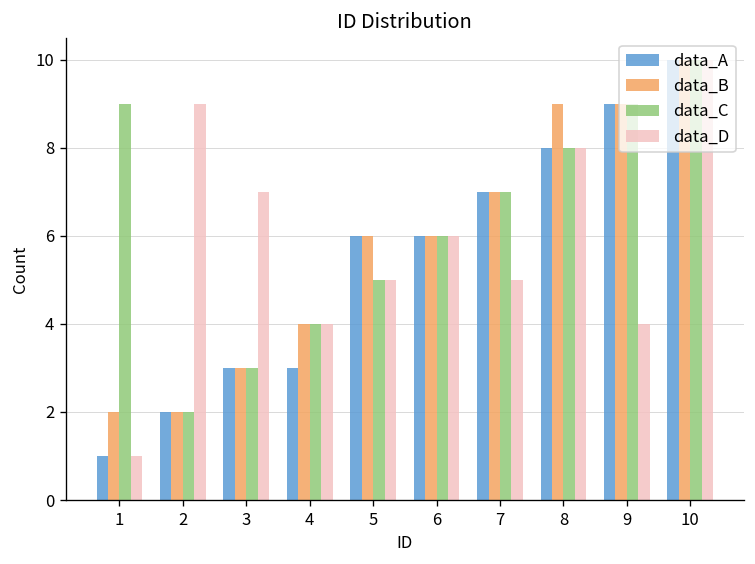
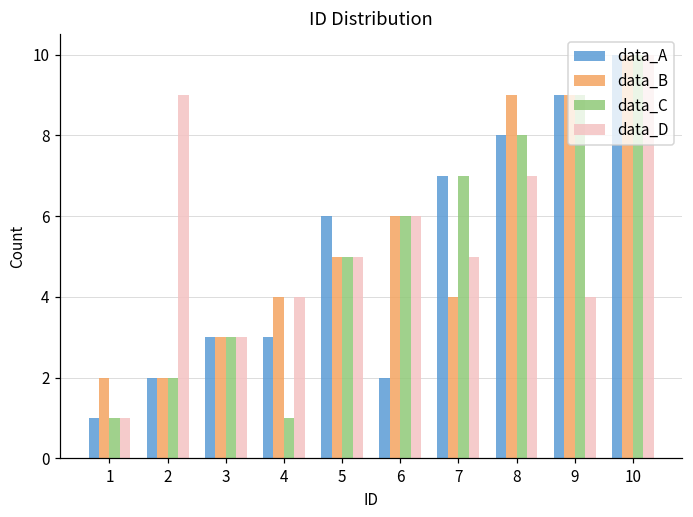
  {
    "data_A": {
      "1": 1,
      "2": 2,
      "3": 3,
      "4": 3,
      "5": 6,
-     "6": 6,
+     "6": 2,
      "7": 7,
      "8": 8,
      "9": 9
    },
    "data_B": {
      "1": 2,
      "2": 2,
      "3": 3,
      "4": 4,
-     "5": 6,
+     "5": 5,
      "6": 6,
-     "7": 7,
+     "7": 4,
      "8": 9
    },
    "data_C": {
-     "1": 9,
+     "1": 1,
      "2": 2,
      "3": 3,
-     "4": 4,
+     "4": 1,
      "5": 5,
      "6": 6,
      "7": 7,
      "8": 8
    },
    "data_D": {
      "1": 1,
      "2": 9,
-     "3": 7,
+     "3": 3,
      "4": 4,
      "5": 5,
      "6": 6,
      "7": 5,
-     "8": 8,
+     "8": 7,
      "9": 4
    }
  }
